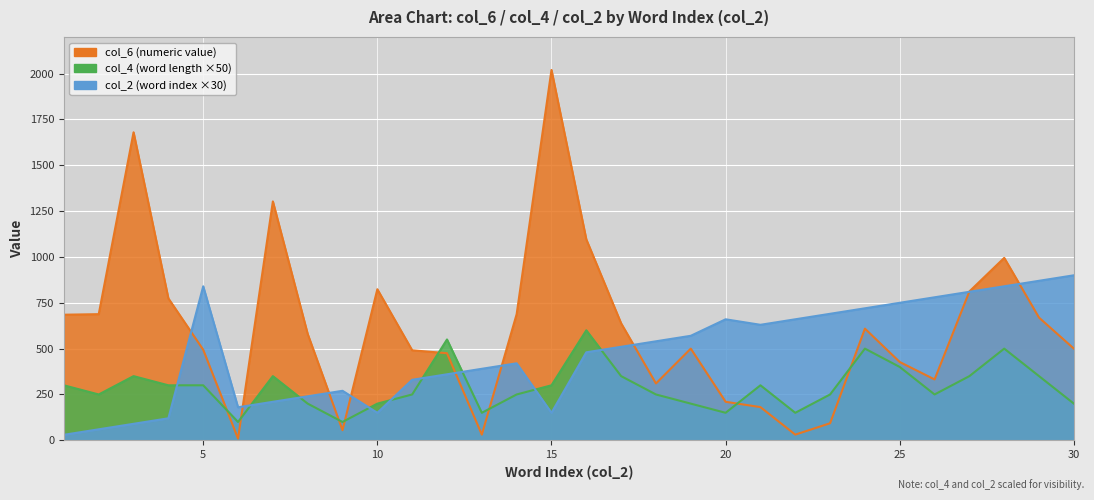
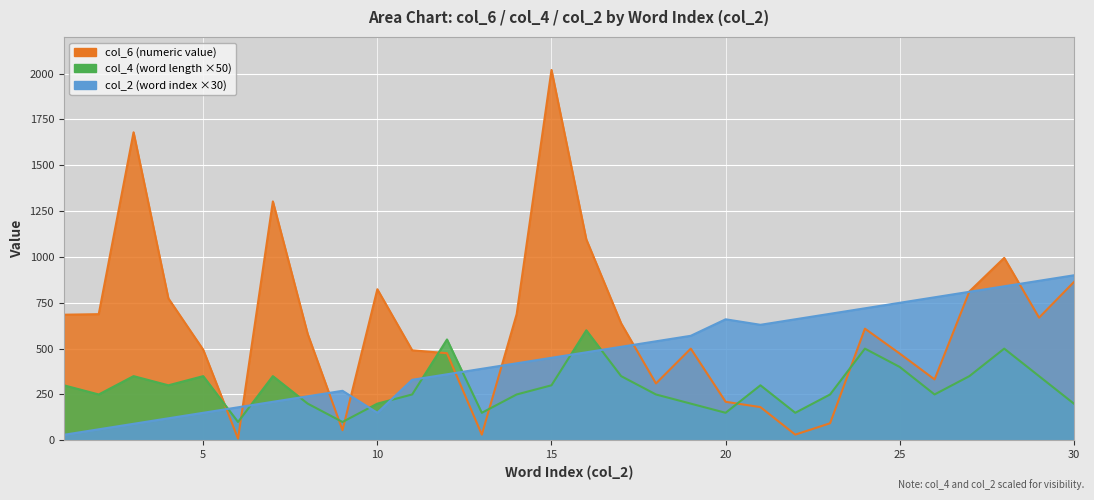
  {
    "col_6 (numeric value)": {
      "5": 490,
      "10": 820,
      "15": 2020,
      "20": 210,
-     "25": 430,
-     "30": 500
+     "25": 470,
+     "30": 860
    },
    "col_4 (word length ×50)": {
-     "5": 300,
+     "5": 350,
      "10": 200,
      "15": 300,
      "20": 150,
      "25": 400,
      "30": 200
    },
    "col_2 (word index ×30)": {
-     "5": 840,
+     "5": 150,
      "10": 150,
-     "15": 150,
+     "15": 450,
      "20": 660,
      "25": 750,
      "30": 900
    }
  }
